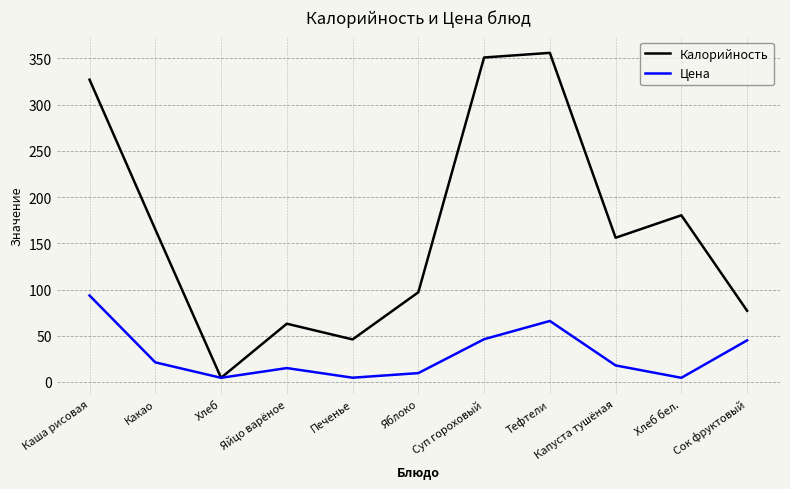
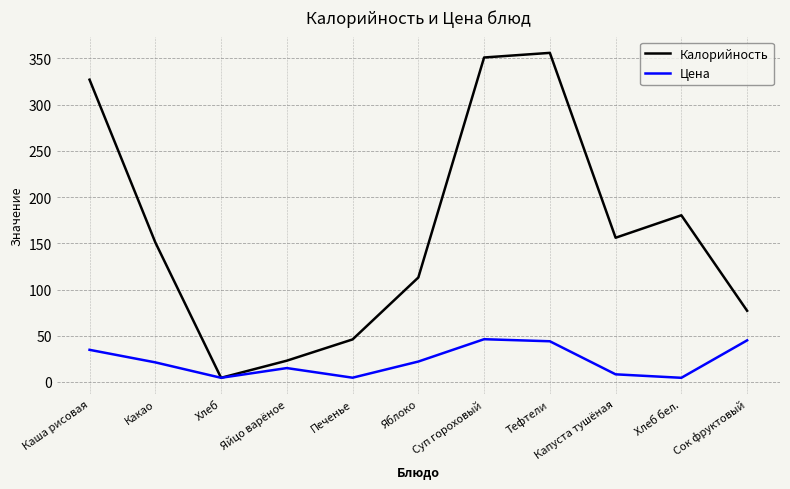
  {
    "Калорийность": {
      "Каша рисовая": 330,
-     "Какао": 170,
-     "Яйцо варёное": 60,
+     "Какао": 150,
+     "Яйцо варёное": 20,
      "Печенье": 50,
-     "Яблоко": 100,
+     "Яблоко": 110,
      "Суп гороховый": 350,
      "Тефтели": 360,
      "Капуста тушёная": 160,
      "Хлеб бел.": 180,
      "Сок фруктовый": 80
    },
    "Цена": {
-     "Каша рисовая": 90,
+     "Каша рисовая": 30,
      "Какао": 20,
      "Яйцо варёное": 20,
      "Печенье": 0,
-     "Яблоко": 10,
+     "Яблоко": 20,
      "Суп гороховый": 50,
-     "Тефтели": 70,
-     "Капуста тушёная": 20,
+     "Тефтели": 40,
+     "Капуста тушёная": 10,
      "Хлеб бел.": 0,
      "Сок фруктовый": 50
    }
  }
